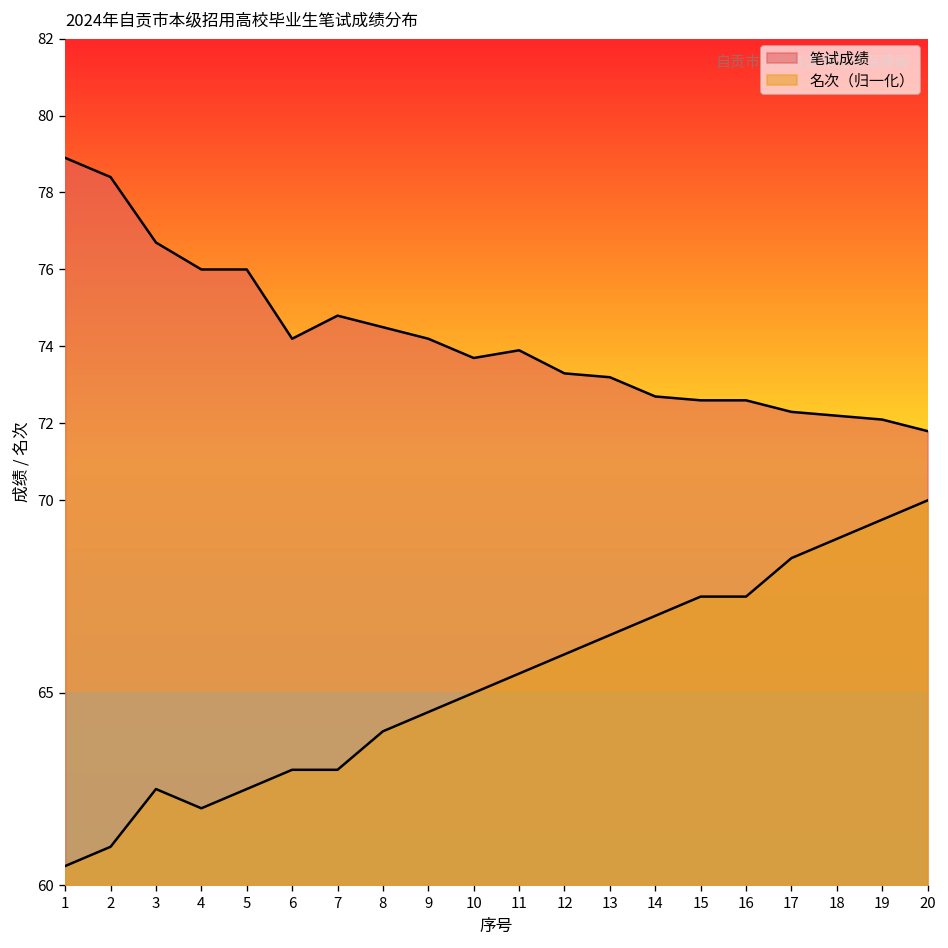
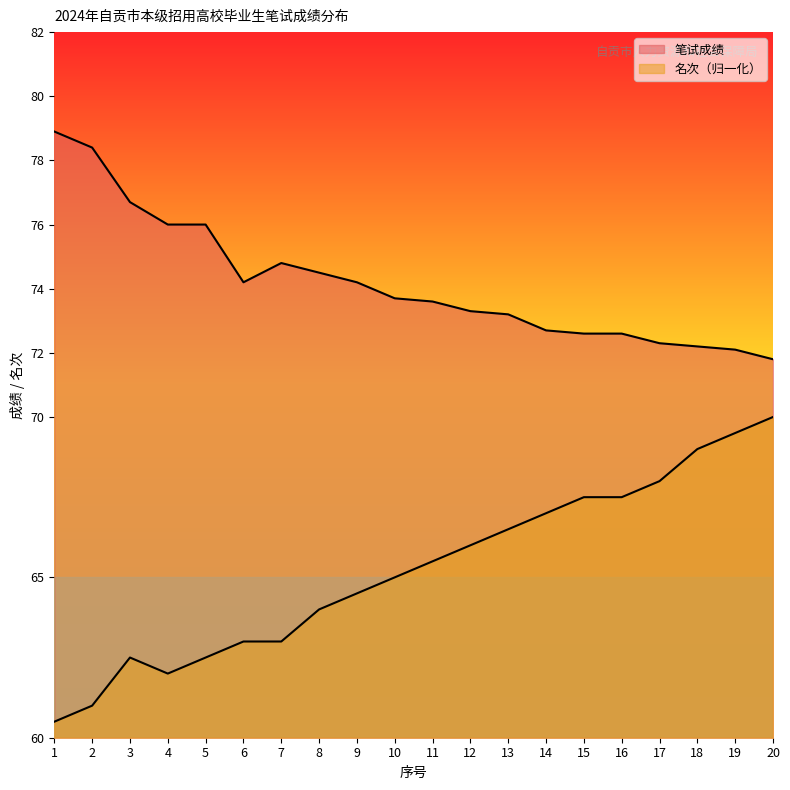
  {
    "笔试成绩": {
      "1": 78.9,
      "2": 78.4,
      "3": 76.7,
      "4": 76.0,
      "5": 76.0,
      "6": 74.2,
      "7": 74.8,
      "8": 74.5,
      "9": 74.2,
      "10": 73.7,
-     "11": 73.9,
+     "11": 73.6,
      "12": 73.3,
      "13": 73.2,
      "14": 72.7,
      "15": 72.6,
      "16": 72.6,
      "17": 72.3,
      "18": 72.2,
      "19": 72.1,
      "20": 71.8
    },
    "名次（归一化）": {
      "11": 65.5,
      "12": 66.0,
      "13": 66.5,
      "14": 67.0,
      "15": 67.5,
      "16": 67.5,
-     "17": 68.5,
+     "17": 68.0,
      "18": 69.0,
      "19": 69.5,
      "20": 70.0
    }
  }
